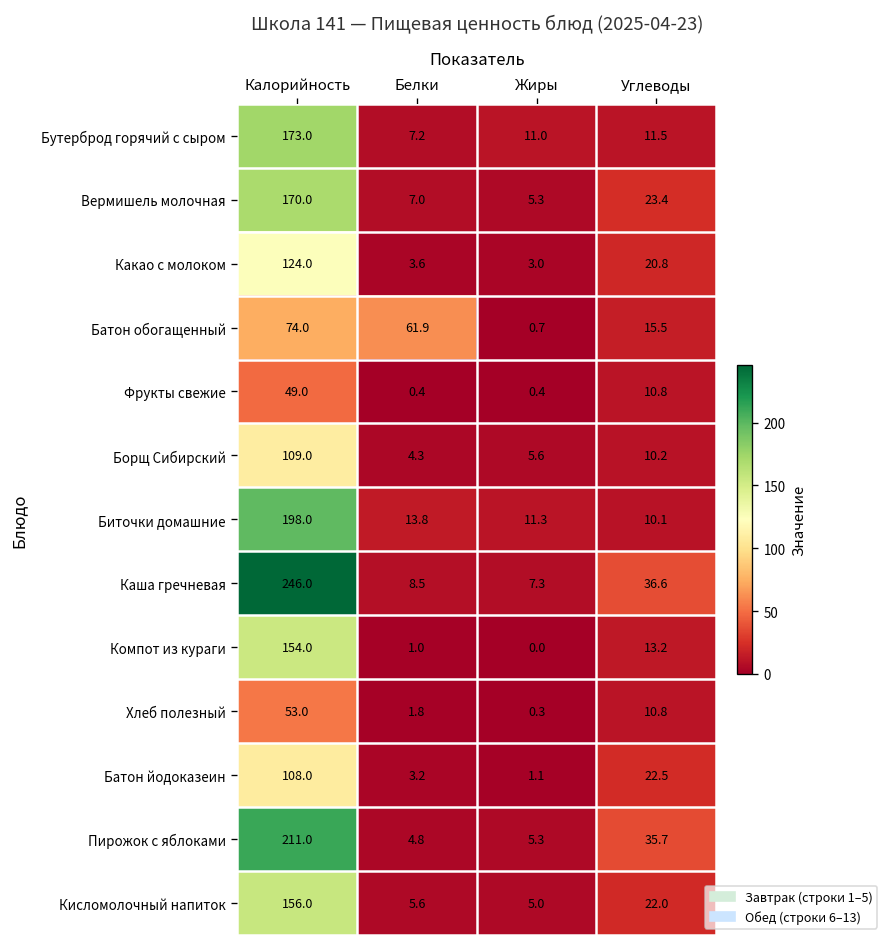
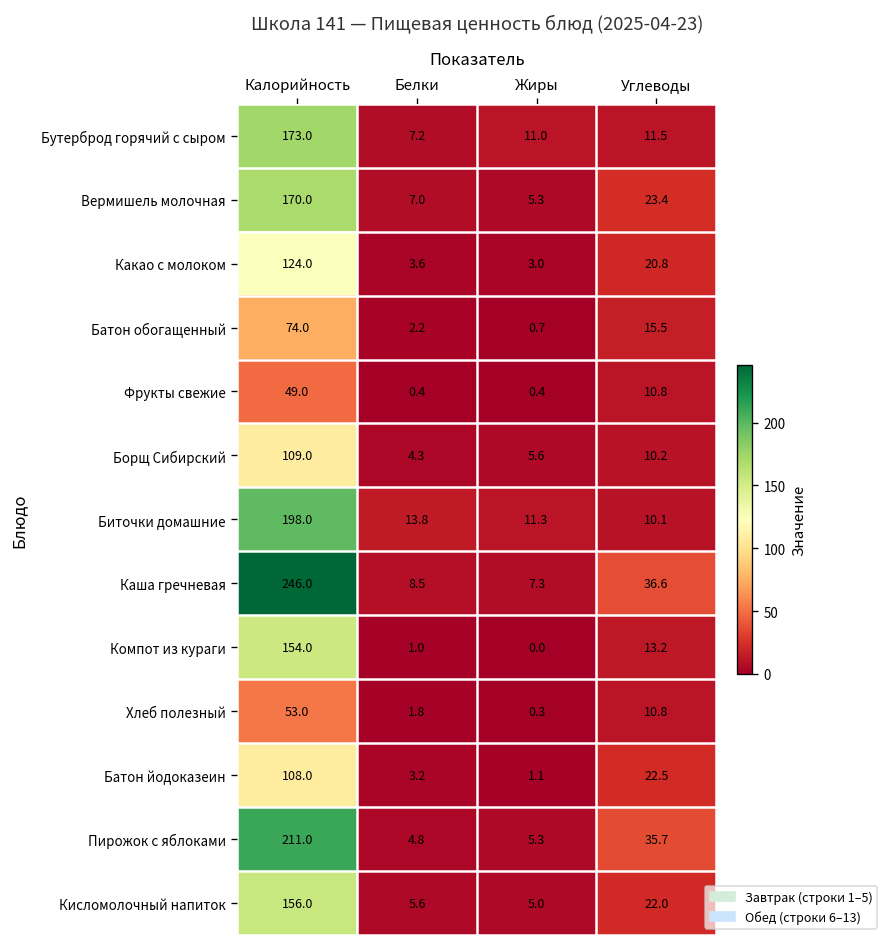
  {
    "Бутерброд горячий с сыром": {
      "Калорийность": 173.0,
      "Белки": 7.2,
      "Жиры": 11.0,
      "Углеводы": 11.5
    },
    "Вермишель молочная": {
      "Калорийность": 170.0,
      "Белки": 7.0,
      "Жиры": 5.3,
      "Углеводы": 23.4
    },
    "Какао с молоком": {
      "Калорийность": 124.0,
      "Белки": 3.6,
      "Жиры": 3.0,
      "Углеводы": 20.8
    },
    "Батон обогащенный": {
      "Калорийность": 74.0,
-     "Белки": 61.9,
+     "Белки": 2.2,
      "Жиры": 0.7,
      "Углеводы": 15.5
    },
    "Фрукты свежие": {
      "Калорийность": 49.0,
      "Белки": 0.4,
      "Жиры": 0.4,
      "Углеводы": 10.8
    },
    "Борщ Сибирский": {
      "Калорийность": 109.0,
      "Белки": 4.3,
      "Жиры": 5.6,
      "Углеводы": 10.2
    },
    "Биточки домашние": {
      "Калорийность": 198.0,
      "Белки": 13.8,
      "Жиры": 11.3,
      "Углеводы": 10.1
    },
    "Каша гречневая": {
      "Калорийность": 246.0,
      "Белки": 8.5,
      "Жиры": 7.3,
      "Углеводы": 36.6
    },
    "Компот из кураги": {
      "Калорийность": 154.0,
      "Белки": 1.0,
      "Жиры": 0.0,
      "Углеводы": 13.2
    },
    "Хлеб полезный": {
      "Калорийность": 53.0,
      "Белки": 1.8,
      "Жиры": 0.3,
      "Углеводы": 10.8
    },
    "Батон йодоказеин": {
      "Калорийность": 108.0,
      "Белки": 3.2,
      "Жиры": 1.1,
      "Углеводы": 22.5
    },
    "Пирожок с яблоками": {
      "Калорийность": 211.0,
      "Белки": 4.8,
      "Жиры": 5.3,
      "Углеводы": 35.7
    },
    "Кисломолочный напиток": {
      "Калорийность": 156.0,
      "Белки": 5.6,
      "Жиры": 5.0,
      "Углеводы": 22.0
    }
  }
